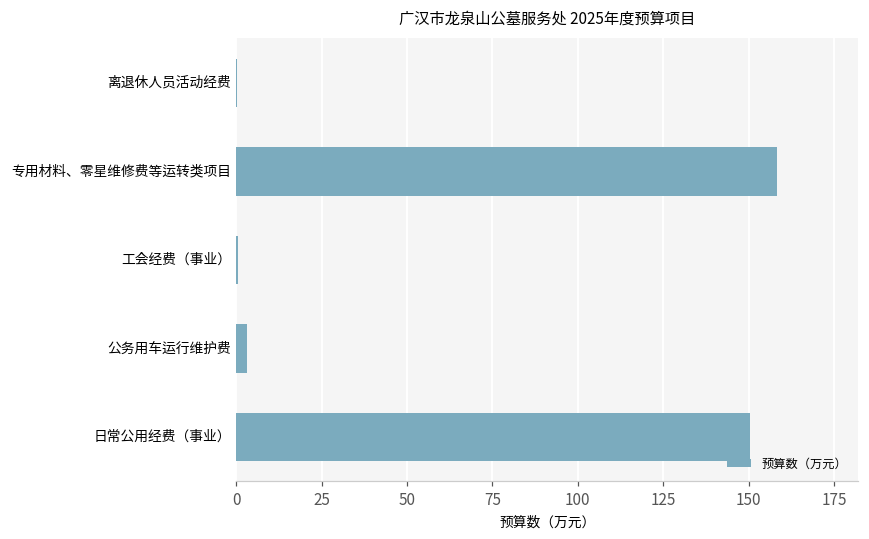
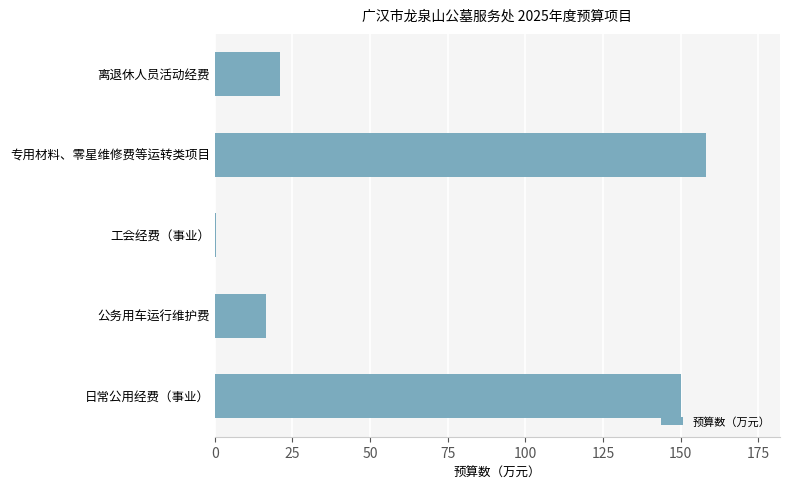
  {
-   "离退休人员活动经费": 0,
+   "离退休人员活动经费": 21,
    "专用材料、零星维修费等运转类项目": 158,
-   "公务用车运行维护费": 3,
+   "公务用车运行维护费": 17,
    "日常公用经费（事业）": 150
  }
